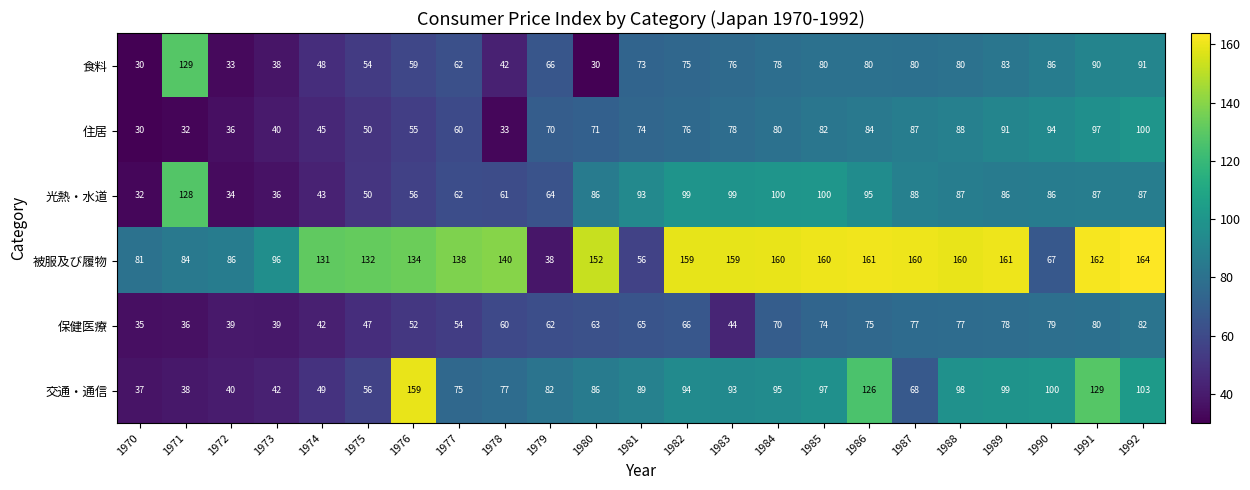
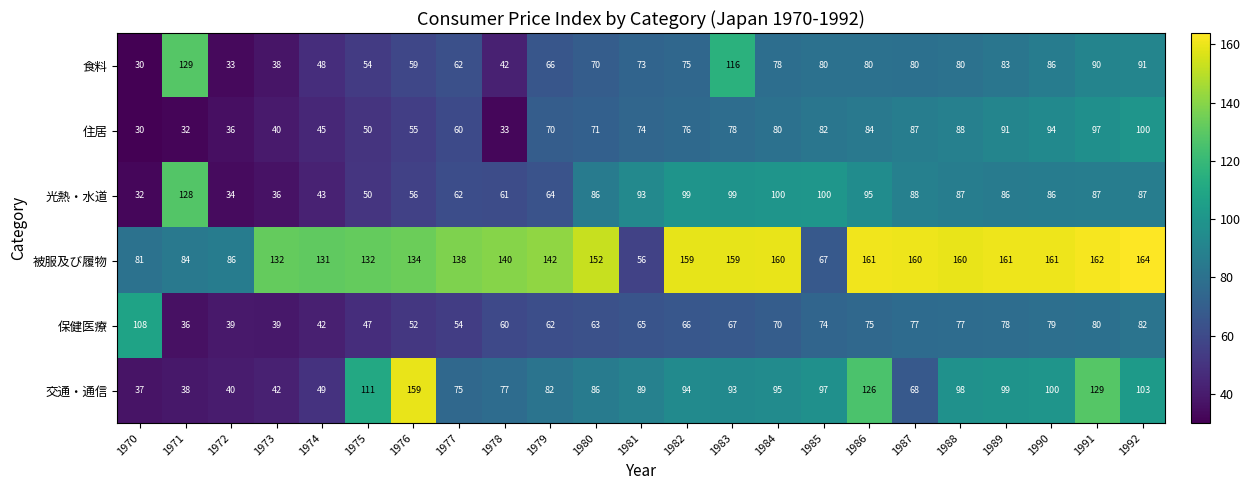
  {
    "食料": {
      "1970": 30,
      "1971": 129,
      "1972": 33,
      "1973": 38,
      "1974": 48,
      "1975": 54,
      "1976": 59,
      "1977": 62,
      "1978": 42,
      "1979": 66,
-     "1980": 30,
+     "1980": 70,
      "1981": 73,
      "1982": 75,
-     "1983": 76,
+     "1983": 116,
      "1984": 78,
      "1985": 80,
      "1986": 80,
      "1987": 80,
      "1988": 80,
      "1989": 83,
      "1990": 86,
      "1991": 90,
      "1992": 91
    },
    "住居": {
      "1970": 30,
      "1971": 32,
      "1972": 36,
      "1973": 40,
      "1974": 45,
      "1975": 50,
      "1976": 55,
      "1977": 60,
      "1978": 33,
      "1979": 70,
      "1980": 71,
      "1981": 74,
      "1982": 76,
      "1983": 78,
      "1984": 80,
      "1985": 82,
      "1986": 84,
      "1987": 87,
      "1988": 88,
      "1989": 91,
      "1990": 94,
      "1991": 97,
      "1992": 100
    },
    "光熱・水道": {
      "1970": 32,
      "1971": 128,
      "1972": 34,
      "1973": 36,
      "1974": 43,
      "1975": 50,
      "1976": 56,
      "1977": 62,
      "1978": 61,
      "1979": 64,
      "1980": 86,
      "1981": 93,
      "1982": 99,
      "1983": 99,
      "1984": 100,
      "1985": 100,
      "1986": 95,
      "1987": 88,
      "1988": 87,
      "1989": 86,
      "1990": 86,
      "1991": 87,
      "1992": 87
    },
    "被服及び履物": {
      "1970": 81,
      "1971": 84,
      "1972": 86,
-     "1973": 96,
+     "1973": 132,
      "1974": 131,
      "1975": 132,
      "1976": 134,
      "1977": 138,
      "1978": 140,
-     "1979": 38,
+     "1979": 142,
      "1980": 152,
      "1981": 56,
      "1982": 159,
      "1983": 159,
      "1984": 160,
-     "1985": 160,
+     "1985": 67,
      "1986": 161,
      "1987": 160,
      "1988": 160,
      "1989": 161,
-     "1990": 67,
+     "1990": 161,
      "1991": 162,
      "1992": 164
    },
    "保健医療": {
-     "1970": 35,
+     "1970": 108,
      "1971": 36,
      "1972": 39,
      "1973": 39,
      "1974": 42,
      "1975": 47,
      "1976": 52,
      "1977": 54,
      "1978": 60,
      "1979": 62,
      "1980": 63,
      "1981": 65,
      "1982": 66,
-     "1983": 44,
+     "1983": 67,
      "1984": 70,
      "1985": 74,
      "1986": 75,
      "1987": 77,
      "1988": 77,
      "1989": 78,
      "1990": 79,
      "1991": 80,
      "1992": 82
    },
    "交通・通信": {
      "1970": 37,
      "1971": 38,
      "1972": 40,
      "1973": 42,
      "1974": 49,
-     "1975": 56,
+     "1975": 111,
      "1976": 159,
      "1977": 75,
      "1978": 77,
      "1979": 82,
      "1980": 86,
      "1981": 89,
      "1982": 94,
      "1983": 93,
      "1984": 95,
      "1985": 97,
      "1986": 126,
      "1987": 68,
      "1988": 98,
      "1989": 99,
      "1990": 100,
      "1991": 129,
      "1992": 103
    }
  }
